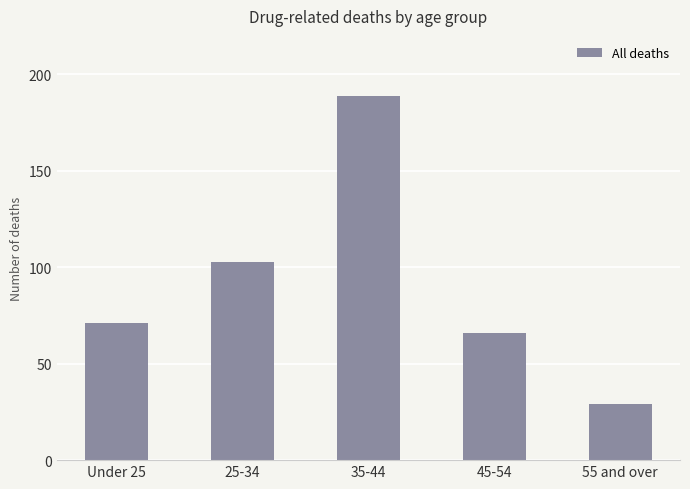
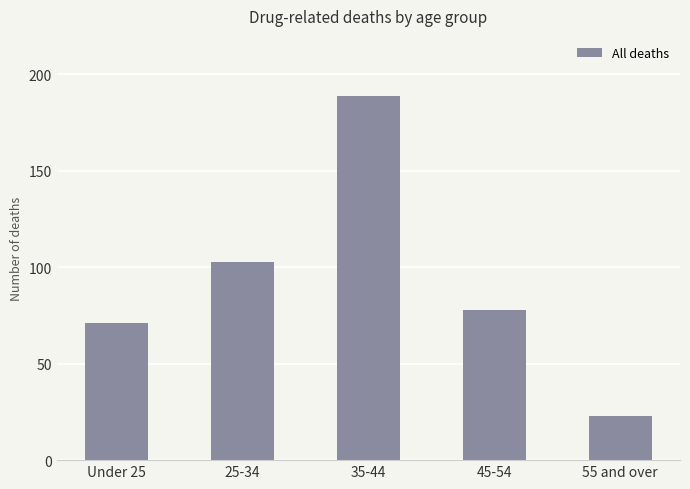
  {
    "Under 25": 71,
    "25-34": 103,
    "35-44": 189,
-   "45-54": 66,
-   "55 and over": 29
+   "45-54": 78,
+   "55 and over": 23
  }
